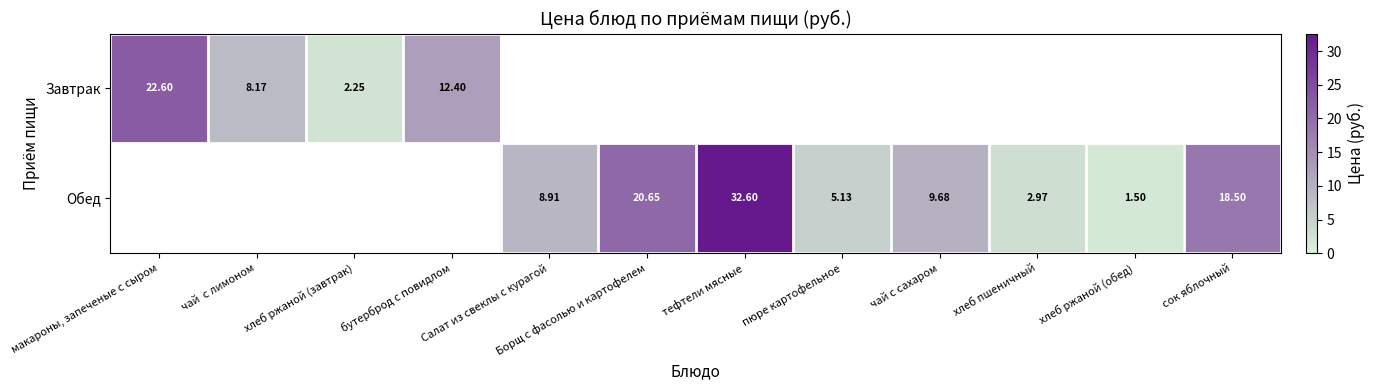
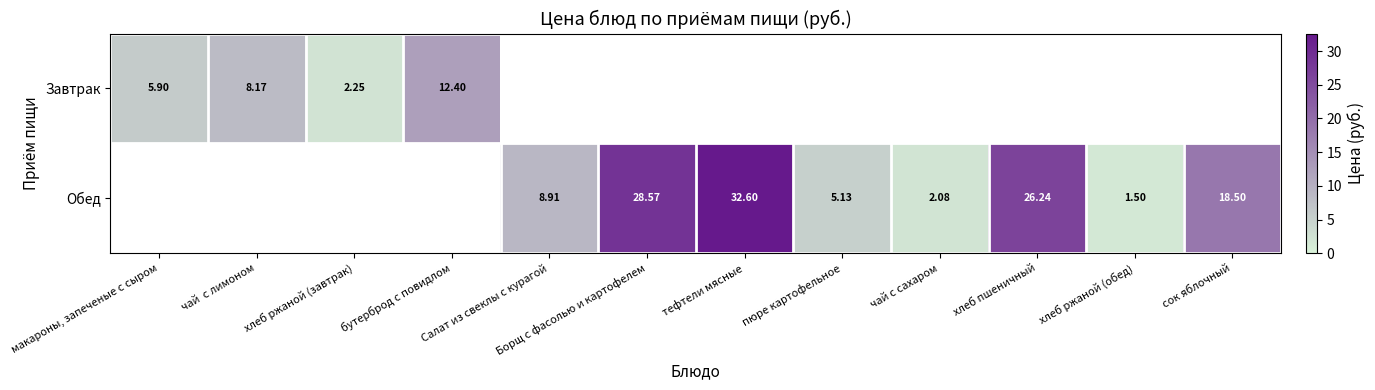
  {
    "Завтрак": {
-     "макароны, запеченые с сыром": 22.60,
+     "макароны, запеченые с сыром": 5.90,
      "чай с лимоном": 8.17,
      "хлеб ржаной (завтрак)": 2.25,
      "бутерброд с повидлом": 12.40
    },
    "Обед": {
      "Салат из свеклы с курагой": 8.91,
-     "Борщ с фасолью и картофелем": 20.65,
+     "Борщ с фасолью и картофелем": 28.57,
      "тефтели мясные": 32.60,
      "пюре картофельное": 5.13,
-     "чай с сахаром": 9.68,
-     "хлеб пшеничный": 2.97,
+     "чай с сахаром": 2.08,
+     "хлеб пшеничный": 26.24,
      "хлеб ржаной (обед)": 1.50,
      "сок яблочный": 18.50
    }
  }
